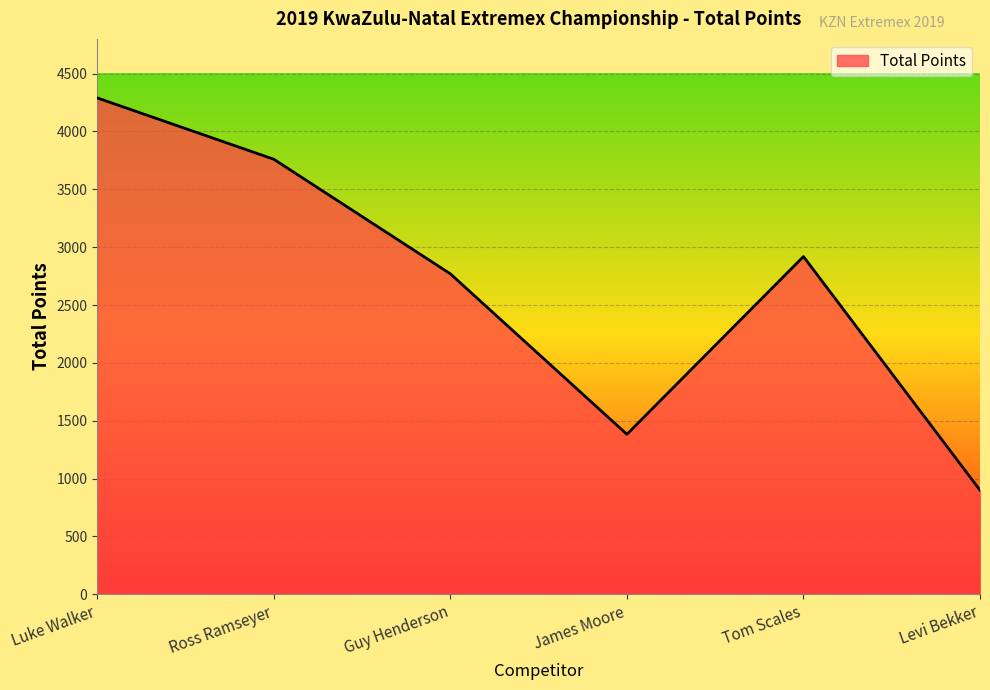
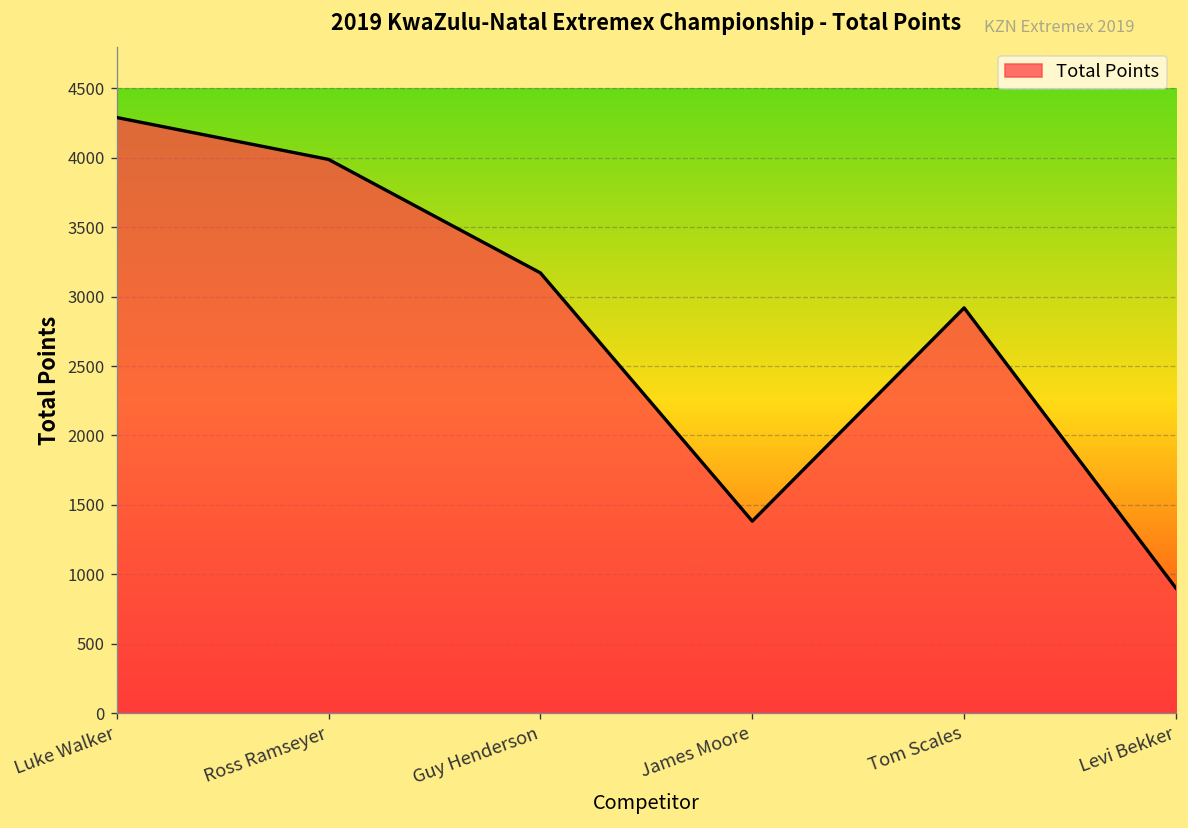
  {
    "Luke Walker": 4290,
-   "Ross Ramseyer": 3760,
-   "Guy Henderson": 2770,
+   "Ross Ramseyer": 3990,
+   "Guy Henderson": 3170,
    "James Moore": 1380,
    "Tom Scales": 2920,
    "Levi Bekker": 900
  }
